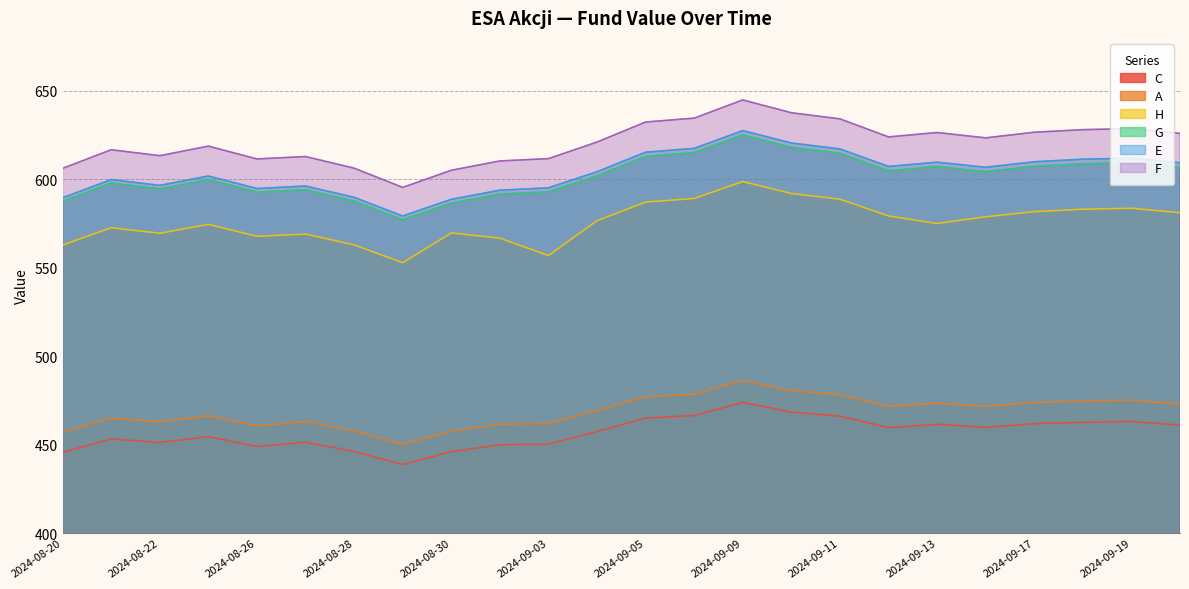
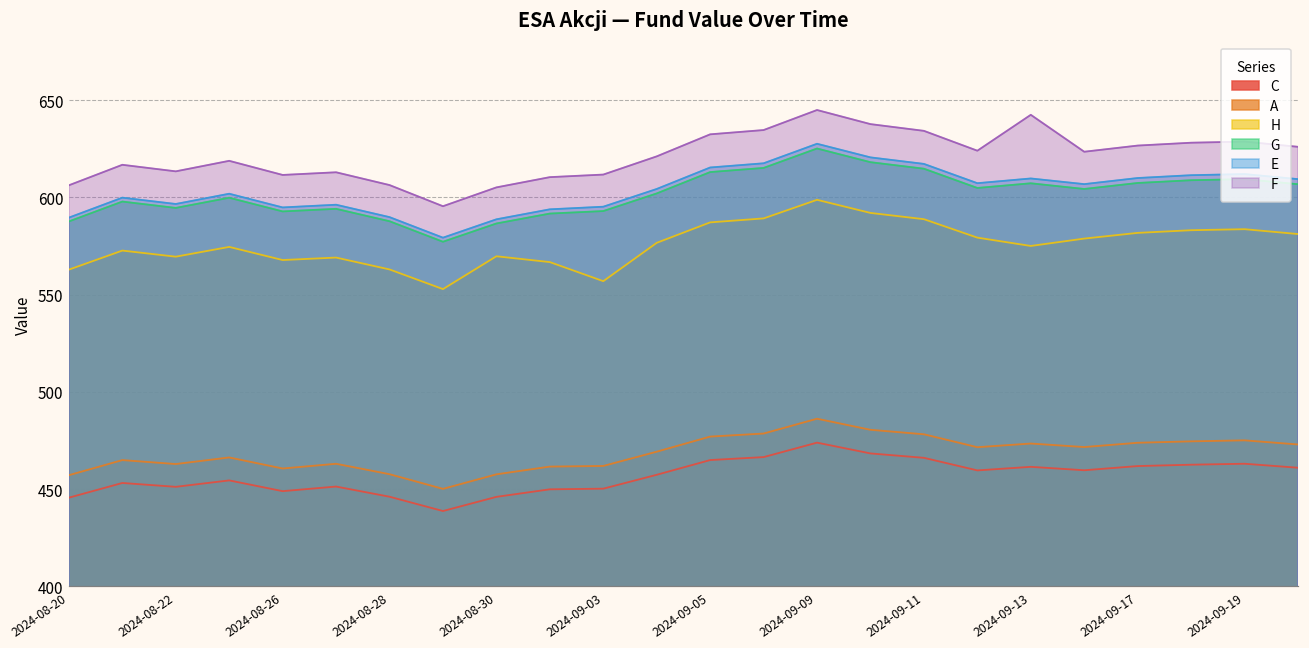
  {
    "H": {
      "2024-08-20": 563,
      "2024-08-22": 570,
      "2024-08-26": 568,
      "2024-08-28": 563,
      "2024-08-30": 570,
      "2024-09-03": 557,
      "2024-09-05": 587,
      "2024-09-09": 599,
      "2024-09-11": 589,
      "2024-09-13": 575,
      "2024-09-17": 582,
      "2024-09-19": 584
    },
    "G": {
      "2024-08-20": 588,
      "2024-08-22": 595,
      "2024-08-26": 593,
      "2024-08-28": 588,
      "2024-08-30": 587,
      "2024-09-03": 593,
      "2024-09-05": 613,
      "2024-09-09": 625,
      "2024-09-11": 615,
      "2024-09-13": 607,
      "2024-09-17": 607
    },
    "E": {
      "2024-08-20": 590,
      "2024-08-22": 597,
      "2024-08-26": 595,
      "2024-08-28": 590,
      "2024-08-30": 589,
      "2024-09-03": 595,
      "2024-09-05": 615,
      "2024-09-09": 628,
      "2024-09-11": 617,
      "2024-09-13": 610,
      "2024-09-17": 610
    },
    "F": {
      "2024-08-20": 606,
      "2024-08-22": 613,
      "2024-08-26": 612,
      "2024-08-28": 606,
      "2024-08-30": 605,
      "2024-09-03": 612,
      "2024-09-05": 632,
      "2024-09-09": 645,
      "2024-09-11": 634,
-     "2024-09-13": 626,
+     "2024-09-13": 642,
      "2024-09-17": 627
    }
  }
